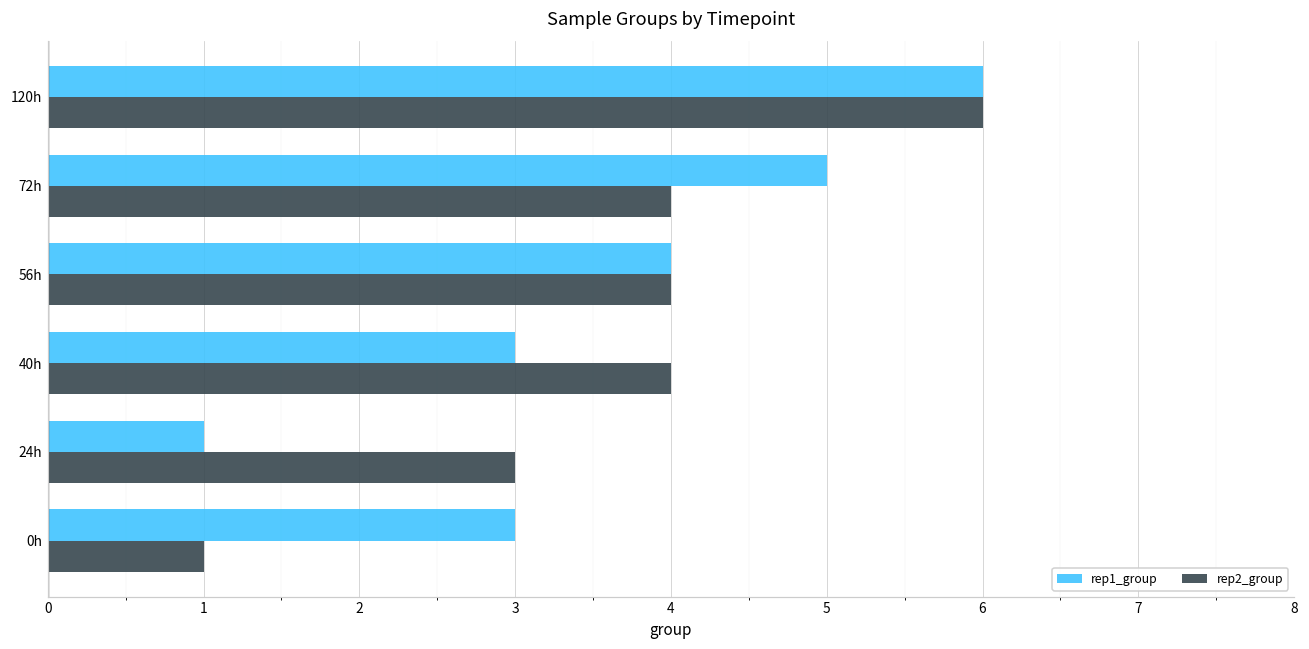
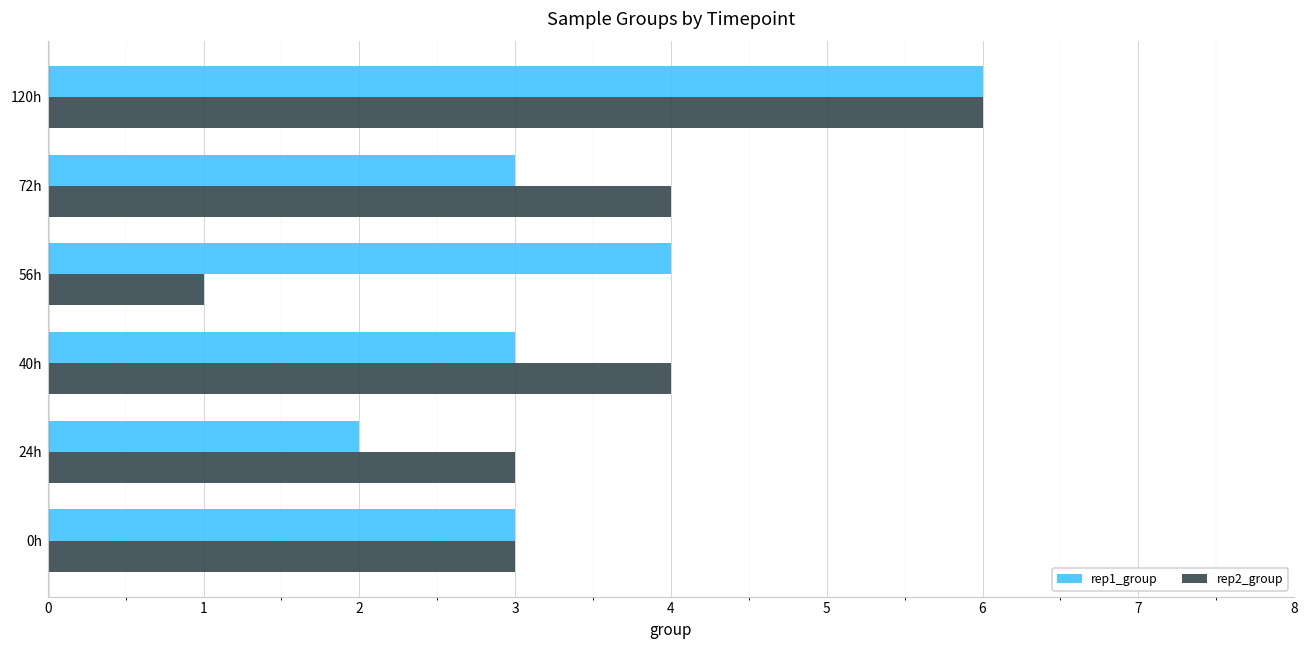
  {
    "rep1_group": {
      "120h": 6,
-     "72h": 5,
+     "72h": 3,
      "56h": 4,
      "40h": 3,
-     "24h": 1,
+     "24h": 2,
      "0h": 3
    },
    "rep2_group": {
      "120h": 6,
      "72h": 4,
-     "56h": 4,
+     "56h": 1,
      "40h": 4,
      "24h": 3,
-     "0h": 1
+     "0h": 3
    }
  }
